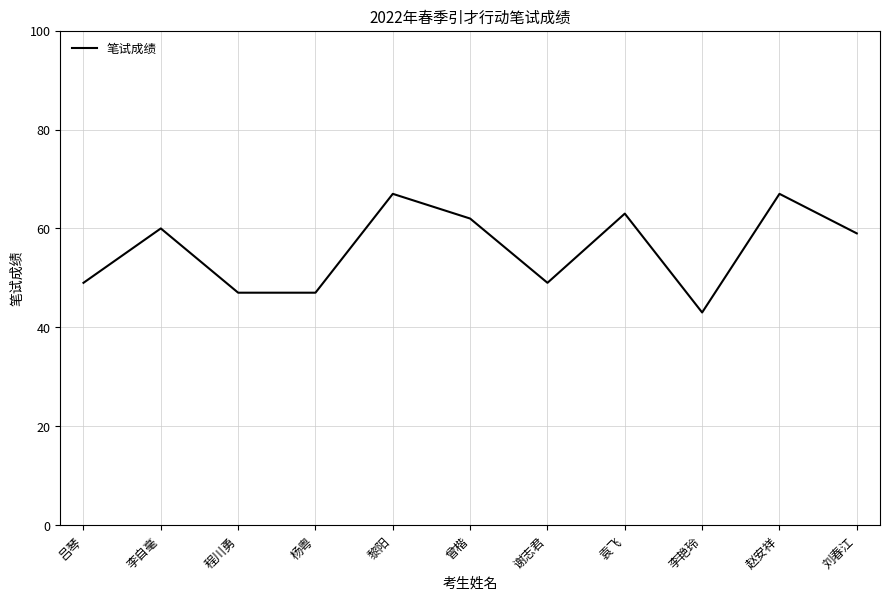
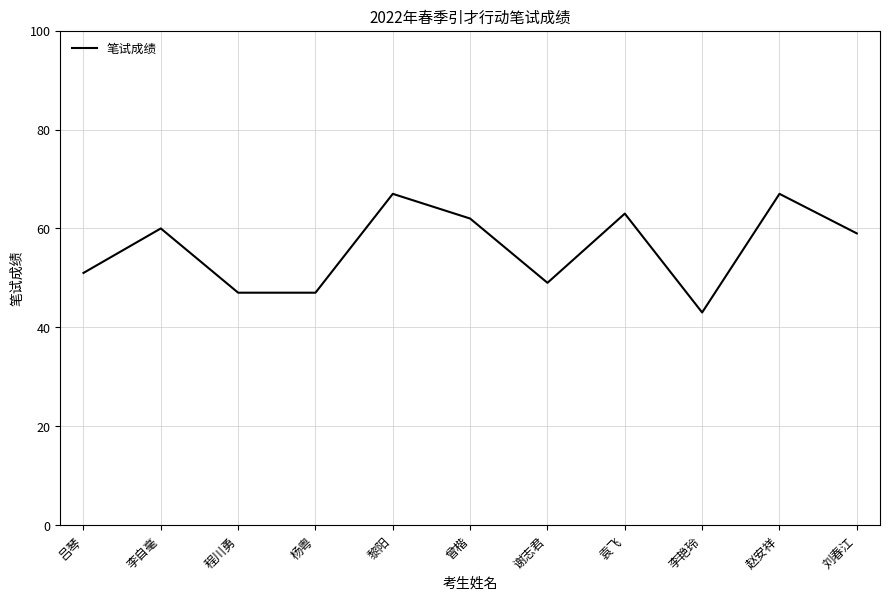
  {
-   "吕琴": 49,
+   "吕琴": 51,
    "李自毫": 60,
    "程川勇": 47,
    "杨粤": 47,
    "黎阳": 67,
    "曾楷": 62,
    "谢志君": 49,
    "袁飞": 63,
    "李艳玲": 43,
    "赵安祥": 67,
    "刘春江": 59
  }
